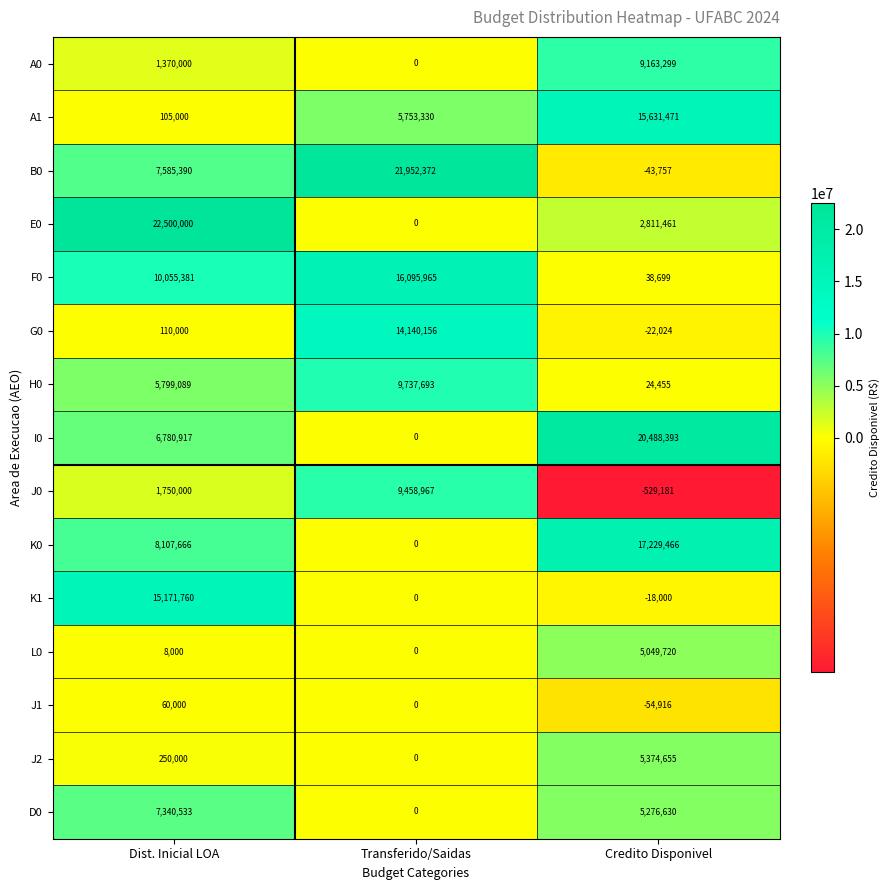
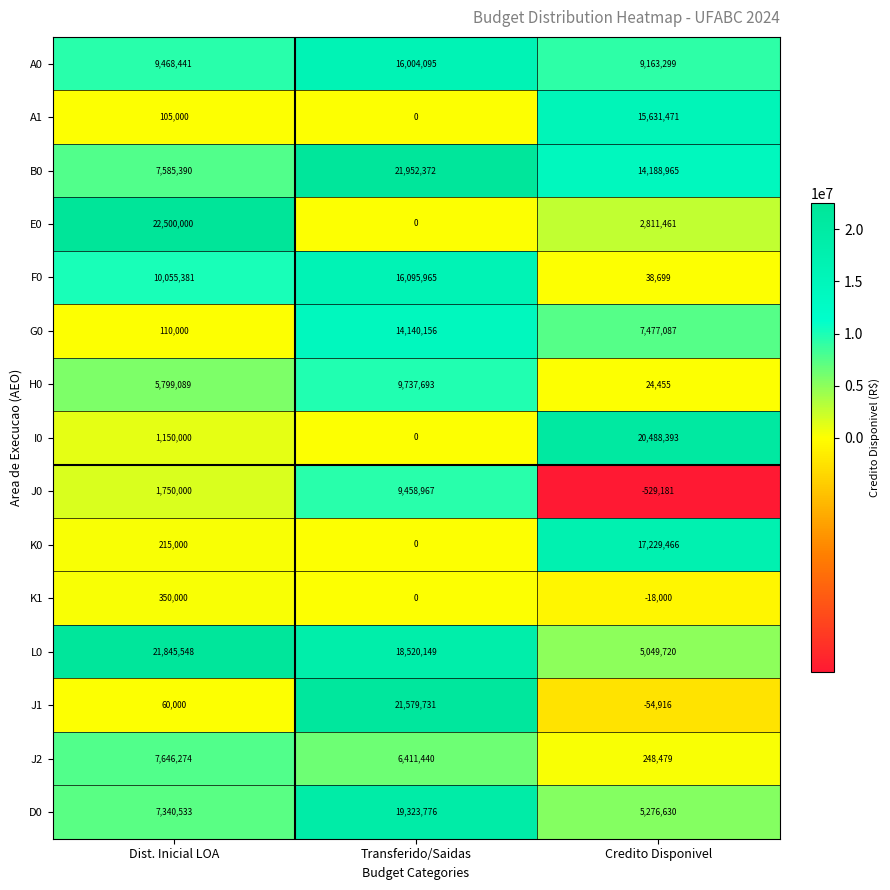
  {
    "A0": {
-     "Dist. Inicial LOA": "1,370,000",
-     "Transferido/Saidas": "0",
+     "Dist. Inicial LOA": "9,468,441",
+     "Transferido/Saidas": "16,004,095",
      "Credito Disponivel": "9,163,299"
    },
    "A1": {
      "Dist. Inicial LOA": "105,000",
-     "Transferido/Saidas": "5,753,330",
+     "Transferido/Saidas": "0",
      "Credito Disponivel": "15,631,471"
    },
    "B0": {
      "Dist. Inicial LOA": "7,585,390",
      "Transferido/Saidas": "21,952,372",
-     "Credito Disponivel": "-43,757"
+     "Credito Disponivel": "14,188,965"
    },
    "E0": {
      "Dist. Inicial LOA": "22,500,000",
      "Transferido/Saidas": "0",
      "Credito Disponivel": "2,811,461"
    },
    "F0": {
      "Dist. Inicial LOA": "10,055,381",
      "Transferido/Saidas": "16,095,965",
      "Credito Disponivel": "38,699"
    },
    "G0": {
      "Dist. Inicial LOA": "110,000",
      "Transferido/Saidas": "14,140,156",
-     "Credito Disponivel": "-22,024"
+     "Credito Disponivel": "7,477,087"
    },
    "H0": {
      "Dist. Inicial LOA": "5,799,089",
      "Transferido/Saidas": "9,737,693",
      "Credito Disponivel": "24,455"
    },
    "I0": {
-     "Dist. Inicial LOA": "6,780,917",
+     "Dist. Inicial LOA": "1,150,000",
      "Transferido/Saidas": "0",
      "Credito Disponivel": "20,488,393"
    },
    "J0": {
      "Dist. Inicial LOA": "1,750,000",
      "Transferido/Saidas": "9,458,967",
      "Credito Disponivel": "-529,181"
    },
    "K0": {
-     "Dist. Inicial LOA": "8,107,666",
+     "Dist. Inicial LOA": "215,000",
      "Transferido/Saidas": "0",
      "Credito Disponivel": "17,229,466"
    },
    "K1": {
-     "Dist. Inicial LOA": "15,171,760",
+     "Dist. Inicial LOA": "350,000",
      "Transferido/Saidas": "0",
      "Credito Disponivel": "-18,000"
    },
    "L0": {
-     "Dist. Inicial LOA": "8,000",
-     "Transferido/Saidas": "0",
+     "Dist. Inicial LOA": "21,845,548",
+     "Transferido/Saidas": "18,520,149",
      "Credito Disponivel": "5,049,720"
    },
    "J1": {
      "Dist. Inicial LOA": "60,000",
-     "Transferido/Saidas": "0",
+     "Transferido/Saidas": "21,579,731",
      "Credito Disponivel": "-54,916"
    },
    "J2": {
-     "Dist. Inicial LOA": "250,000",
-     "Transferido/Saidas": "0",
-     "Credito Disponivel": "5,374,655"
+     "Dist. Inicial LOA": "7,646,274",
+     "Transferido/Saidas": "6,411,440",
+     "Credito Disponivel": "248,479"
    },
    "D0": {
      "Dist. Inicial LOA": "7,340,533",
-     "Transferido/Saidas": "0",
+     "Transferido/Saidas": "19,323,776",
      "Credito Disponivel": "5,276,630"
    }
  }
